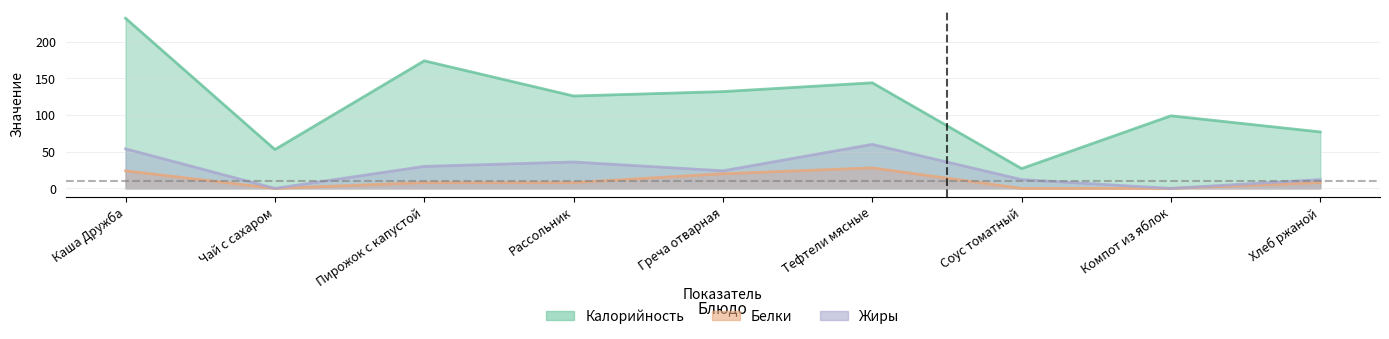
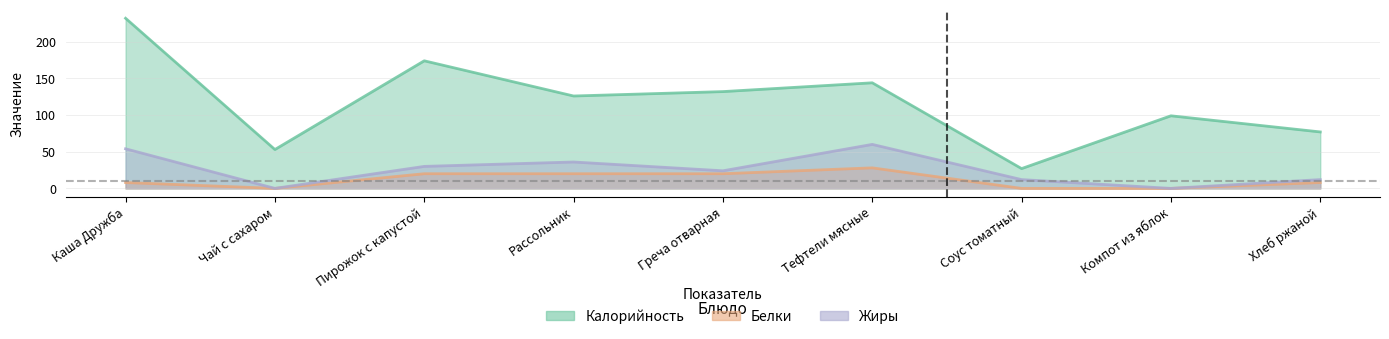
  {
    "Белки": {
-     "Каша Дружба": 20,
-     "Пирожок с капустой": 10,
-     "Рассольник": 10,
+     "Каша Дружба": 10,
+     "Пирожок с капустой": 20,
+     "Рассольник": 20,
      "Греча отварная": 20,
      "Тефтели мясные": 30,
      "Соус томатный": 0,
      "Хлеб ржаной": 10
    }
  }
